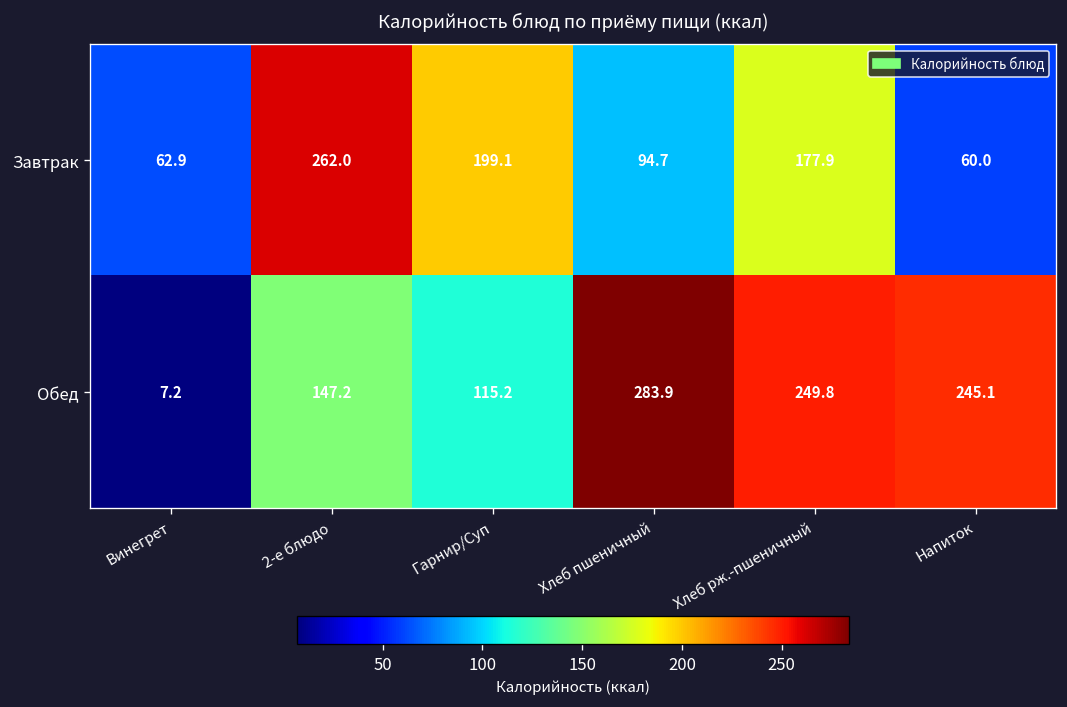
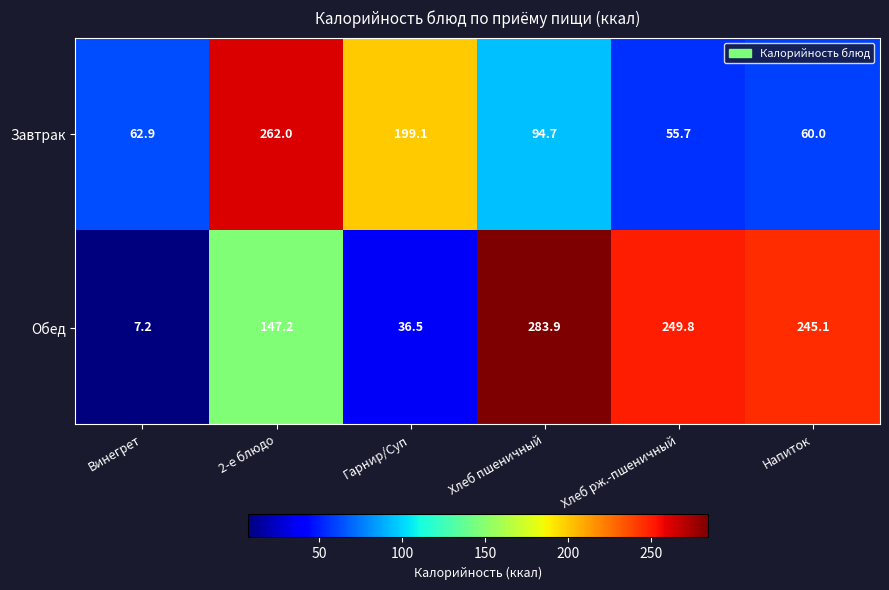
  {
    "Завтрак": {
      "Винегрет": 62.9,
      "2-е блюдо": 262.0,
      "Гарнир/Суп": 199.1,
      "Хлеб пшеничный": 94.7,
-     "Хлеб рж.-пшеничный": 177.9,
+     "Хлеб рж.-пшеничный": 55.7,
      "Напиток": 60.0
    },
    "Обед": {
      "Винегрет": 7.2,
      "2-е блюдо": 147.2,
-     "Гарнир/Суп": 115.2,
+     "Гарнир/Суп": 36.5,
      "Хлеб пшеничный": 283.9,
      "Хлеб рж.-пшеничный": 249.8,
      "Напиток": 245.1
    }
  }
